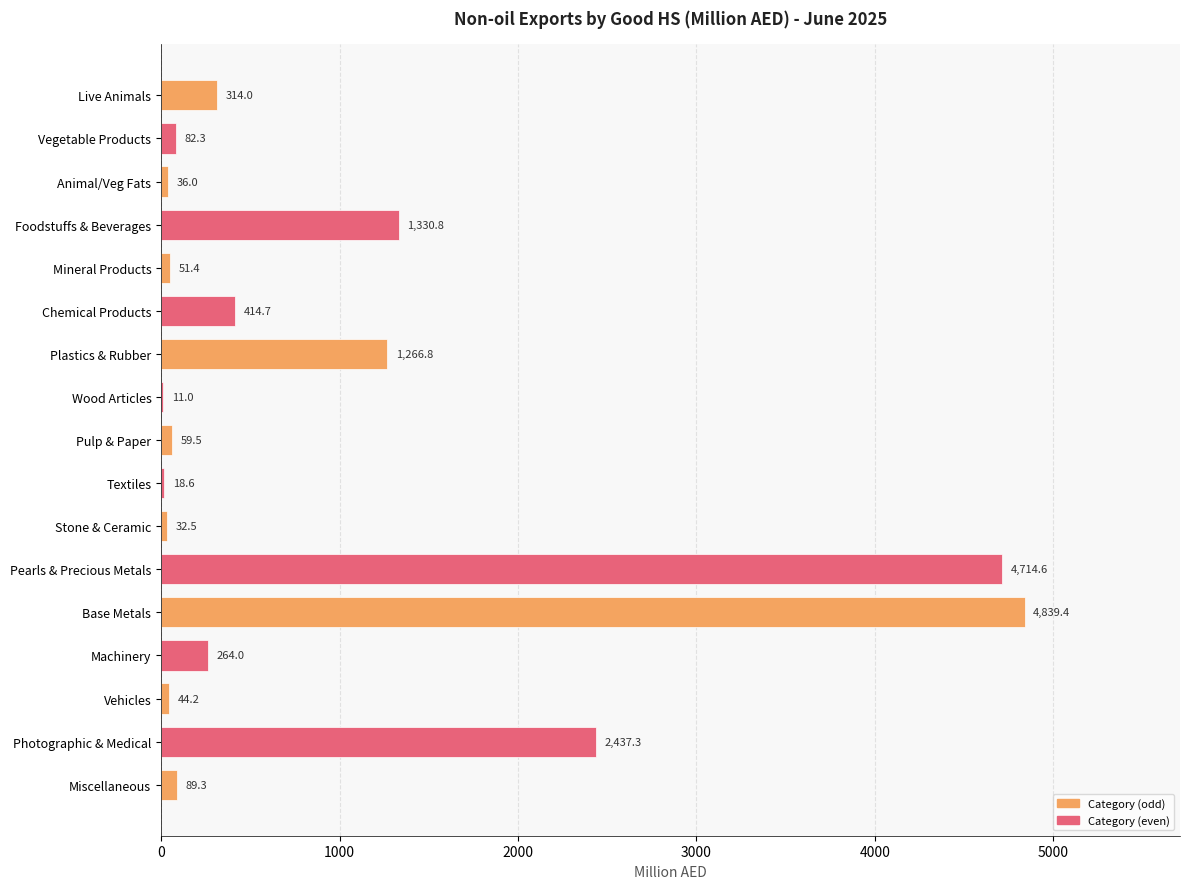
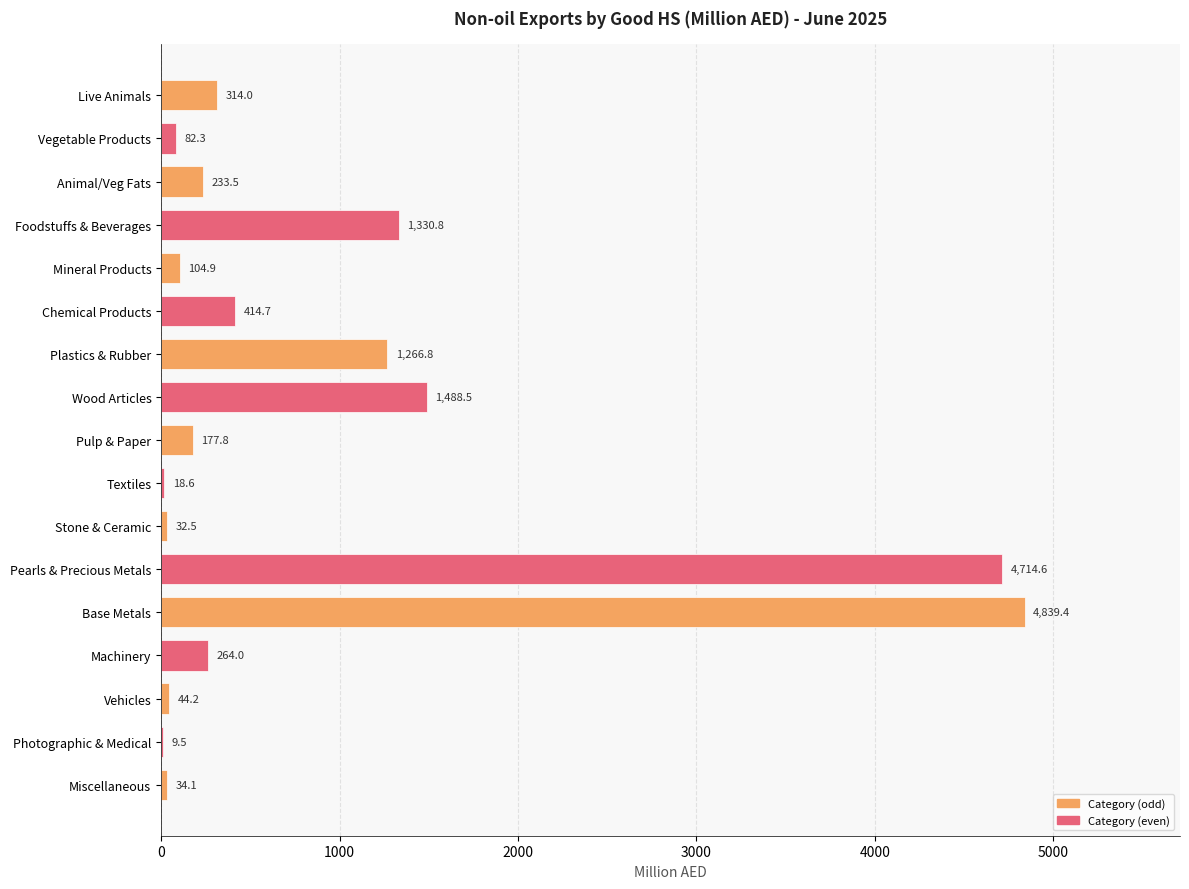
  {
    "Live Animals": "314.0",
    "Vegetable Products": "82.3",
-   "Animal/Veg Fats": "36.0",
+   "Animal/Veg Fats": "233.5",
    "Foodstuffs & Beverages": "1,330.8",
-   "Mineral Products": "51.4",
+   "Mineral Products": "104.9",
    "Chemical Products": "414.7",
    "Plastics & Rubber": "1,266.8",
-   "Wood Articles": "11.0",
-   "Pulp & Paper": "59.5",
+   "Wood Articles": "1,488.5",
+   "Pulp & Paper": "177.8",
    "Textiles": "18.6",
    "Stone & Ceramic": "32.5",
    "Pearls & Precious Metals": "4,714.6",
    "Base Metals": "4,839.4",
    "Machinery": "264.0",
    "Vehicles": "44.2",
-   "Photographic & Medical": "2,437.3",
-   "Miscellaneous": "89.3"
+   "Photographic & Medical": "9.5",
+   "Miscellaneous": "34.1"
  }
